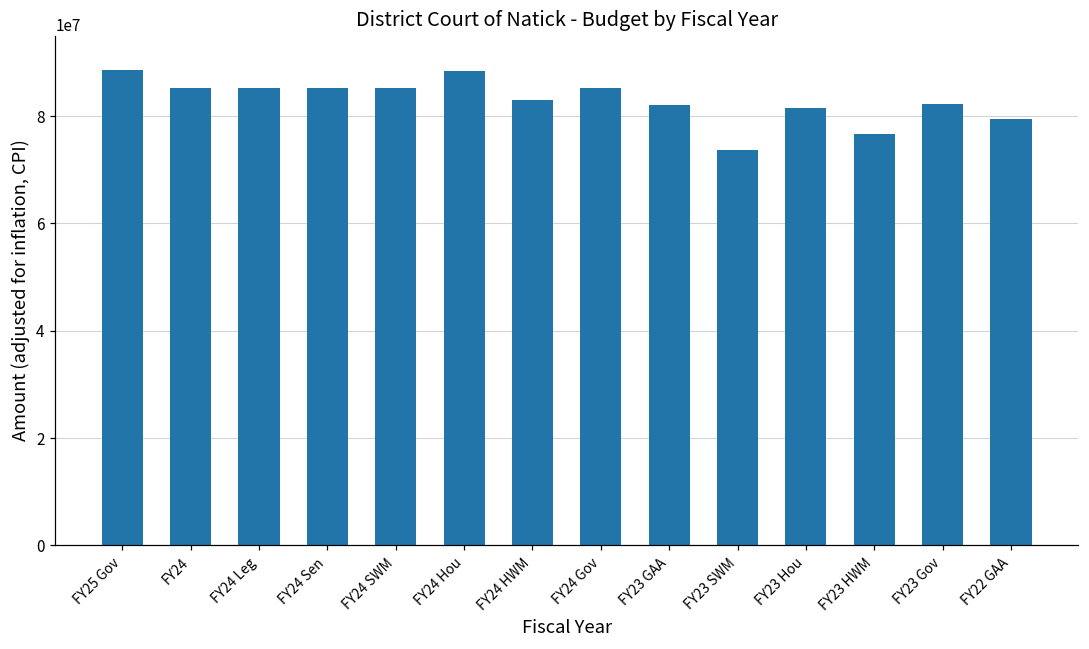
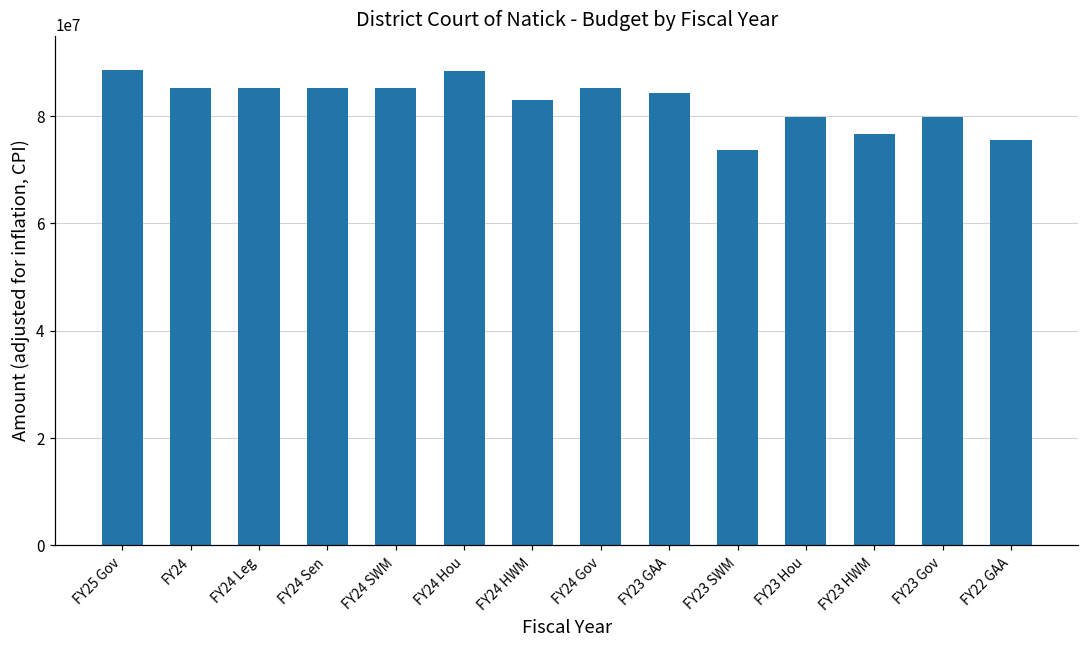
  {
    "FY25 Gov": 89000000,
    "FY24": 85000000,
    "FY24 Leg": 85000000,
    "FY24 Sen": 85000000,
    "FY24 SWM": 85000000,
    "FY24 Hou": 88000000,
    "FY24 HWM": 83000000,
    "FY24 Gov": 85000000,
-   "FY23 GAA": 82000000,
+   "FY23 GAA": 84000000,
    "FY23 SWM": 74000000,
-   "FY23 Hou": 82000000,
+   "FY23 Hou": 80000000,
    "FY23 HWM": 77000000,
-   "FY23 Gov": 82000000,
-   "FY22 GAA": 79000000
+   "FY23 Gov": 80000000,
+   "FY22 GAA": 75000000
  }
